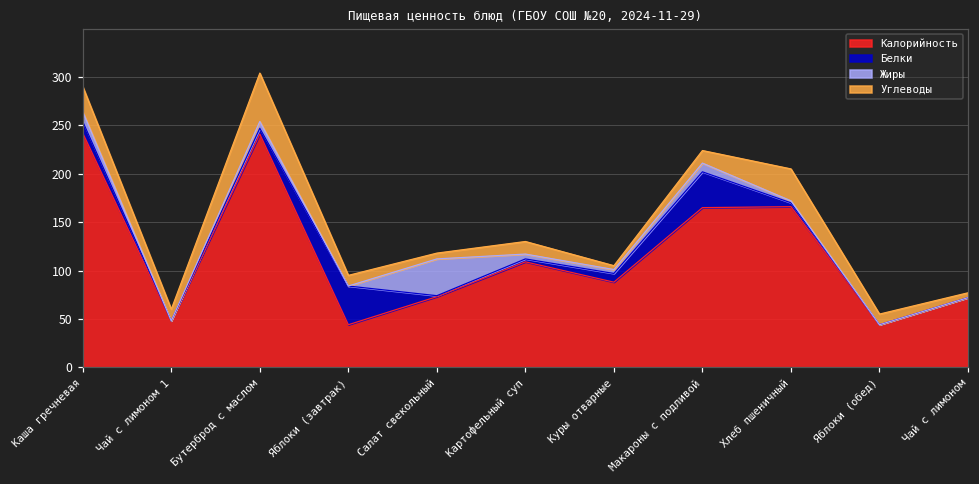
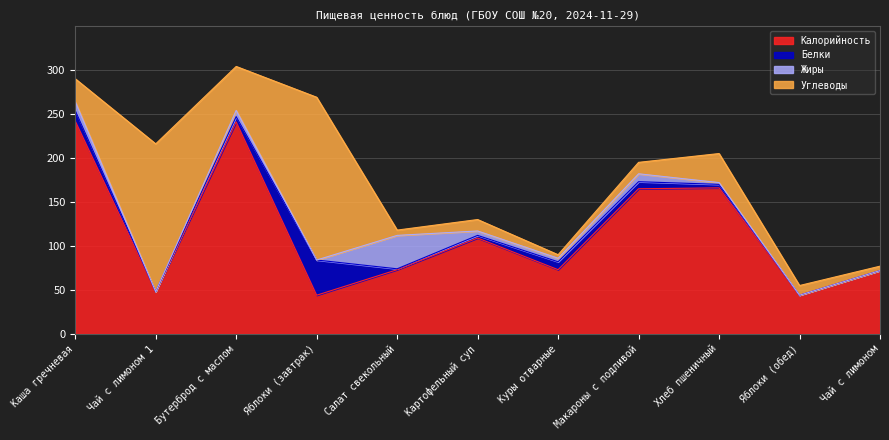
  {
    "Калорийность": {
      "Каша гречневая": 240,
      "Бутерброд с маслом": 240,
      "Яблоки (завтрак)": 40,
      "Картофельный суп": 110,
-     "Куры отварные": 90,
+     "Куры отварные": 70,
      "Макароны с подливой": 170,
      "Хлеб пшеничный": 170
    },
    "Белки": {
      "Каша гречневая": 10,
      "Бутерброд с маслом": 10,
      "Картофельный суп": 0,
      "Куры отварные": 10,
-     "Макароны с подливой": 40
+     "Макароны с подливой": 10
    },
    "Жиры": {
      "Каша гречневая": 10,
      "Бутерброд с маслом": 10,
      "Салат свекольный": 40,
      "Картофельный суп": 10,
      "Куры отварные": 0,
      "Макароны с подливой": 10
    },
    "Углеводы": {
      "Каша гречневая": 30,
-     "Чай с лимоном 1": 10,
+     "Чай с лимоном 1": 170,
      "Бутерброд с маслом": 50,
-     "Яблоки (завтрак)": 10,
+     "Яблоки (завтрак)": 190,
      "Салат свекольный": 10,
      "Картофельный суп": 10,
      "Куры отварные": 0,
      "Макароны с подливой": 10,
      "Хлеб пшеничный": 30,
      "Яблоки (обед)": 10,
      "Чай с лимоном": 10
    }
  }
